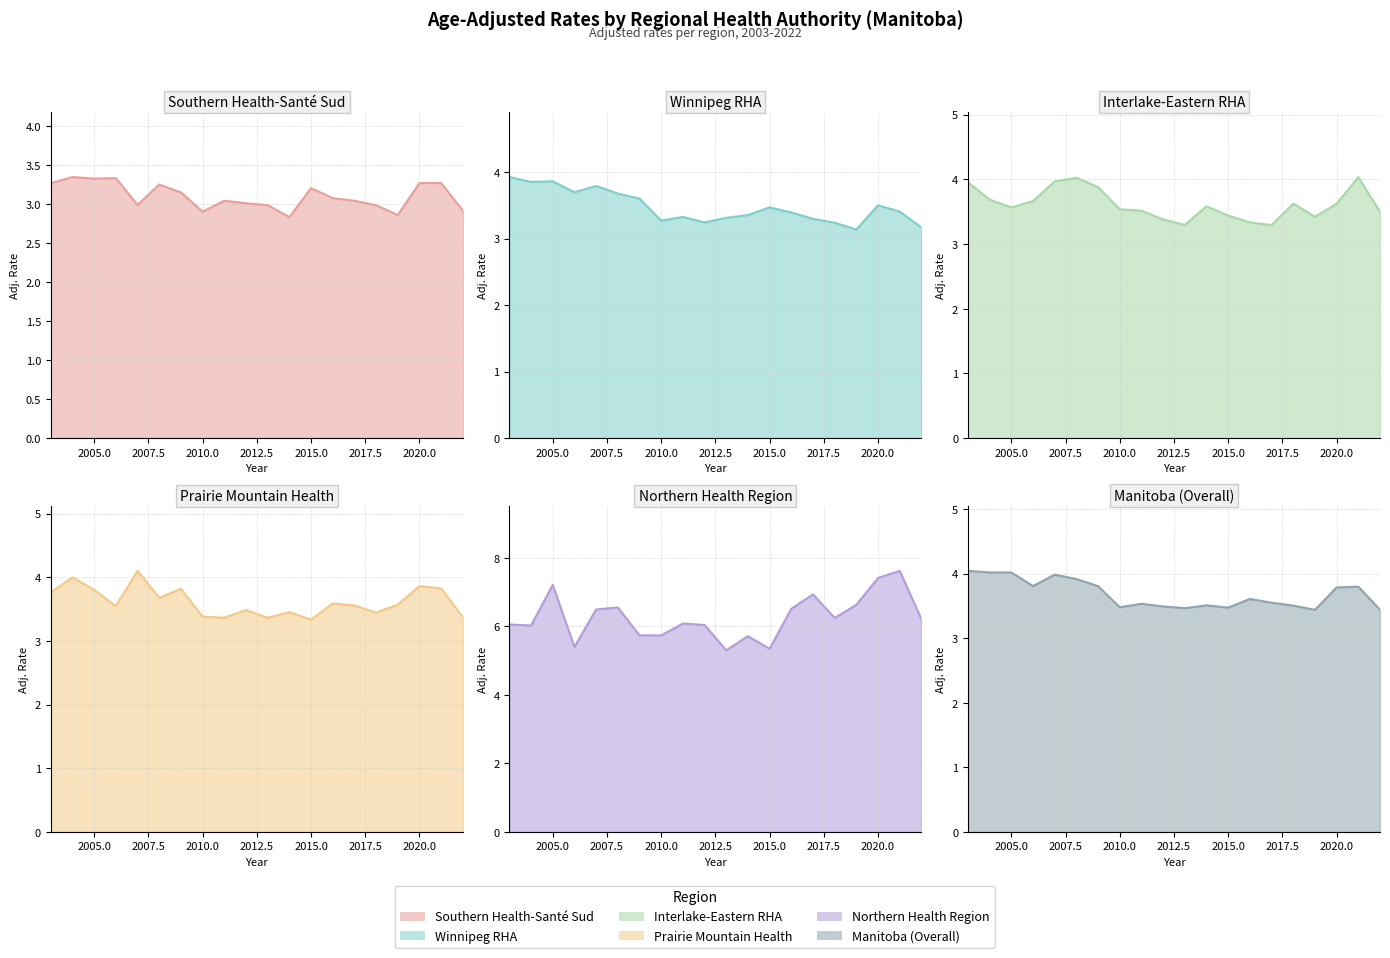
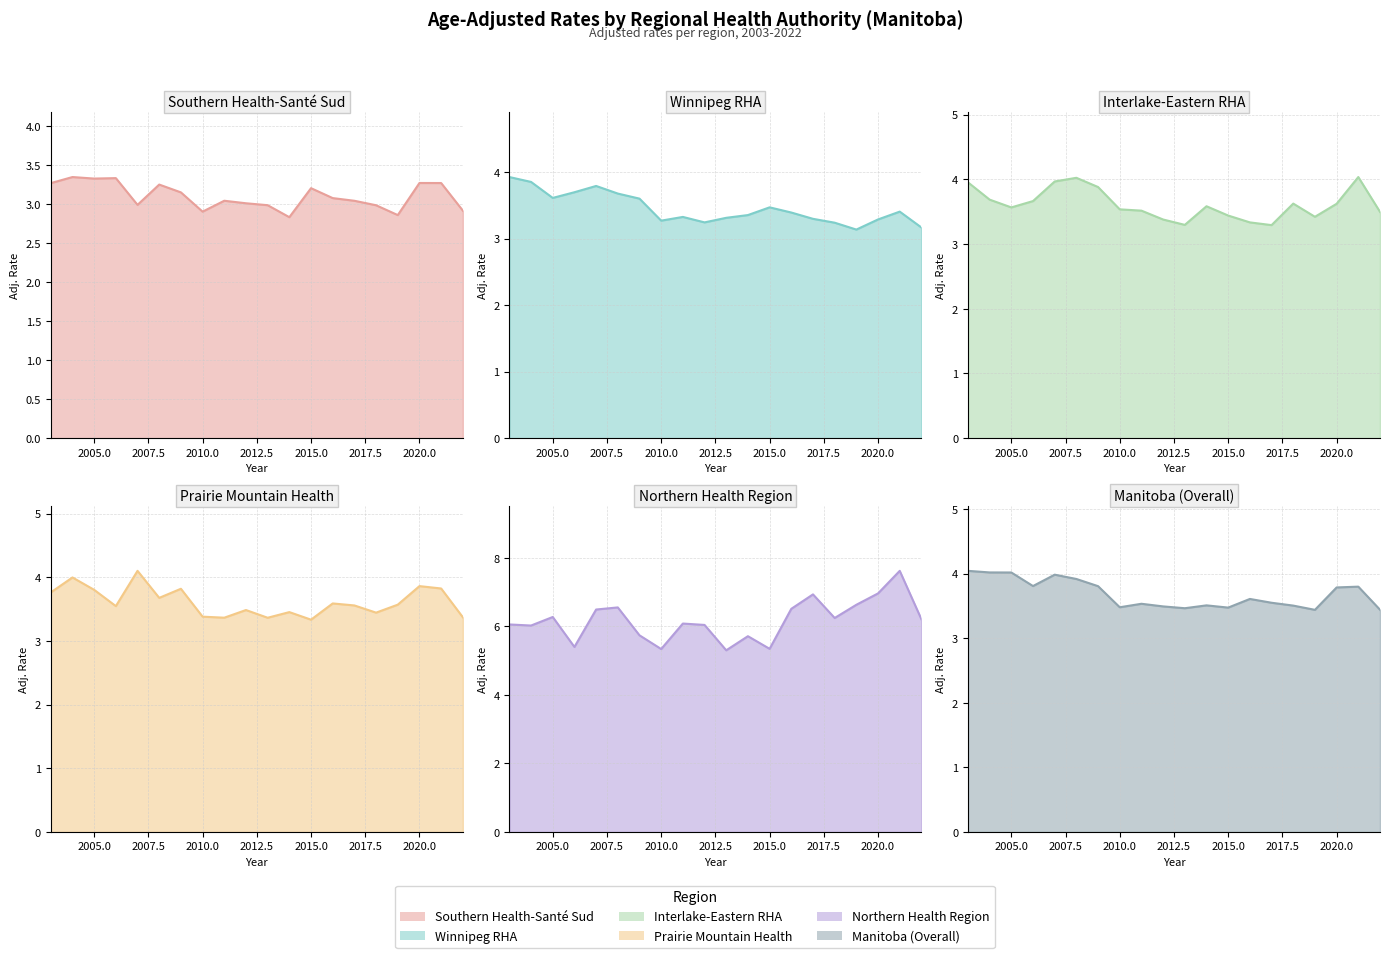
  {
    "Southern Health-Santé Sud": {
      "2005.0": 3.3,
      "2010.0": 2.9,
      "2015.0": 3.2,
      "2020.0": 3.3
    },
    "Winnipeg RHA": {
-     "2005.0": 3.9,
+     "2005.0": 3.6,
      "2010.0": 3.3,
      "2015.0": 3.5,
-     "2020.0": 3.5
+     "2020.0": 3.3
    },
    "Interlake-Eastern RHA": {
      "2005.0": 3.6,
      "2010.0": 3.5,
      "2015.0": 3.4,
      "2020.0": 3.6
    },
    "Prairie Mountain Health": {
      "2005.0": 3.8,
      "2010.0": 3.4,
      "2015.0": 3.3,
      "2020.0": 3.9
    },
    "Northern Health Region": {
-     "2005.0": 7.2,
-     "2010.0": 5.7,
+     "2005.0": 6.3,
+     "2010.0": 5.3,
      "2015.0": 5.3,
-     "2020.0": 7.4
+     "2020.0": 7.0
    },
    "Manitoba (Overall)": {
      "2005.0": 4.0,
      "2010.0": 3.5,
      "2015.0": 3.5,
      "2020.0": 3.8
    }
  }
